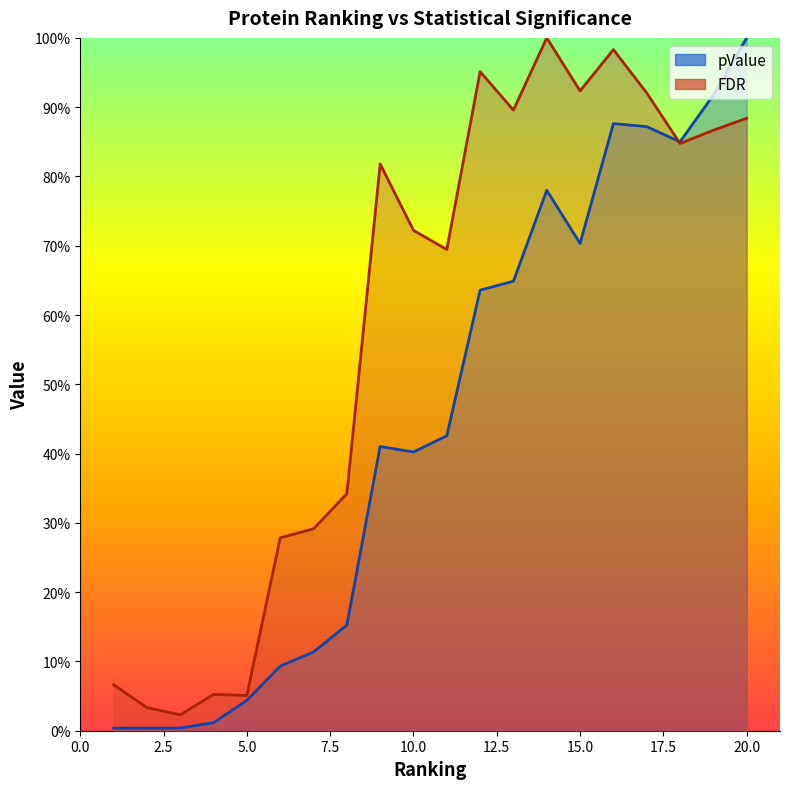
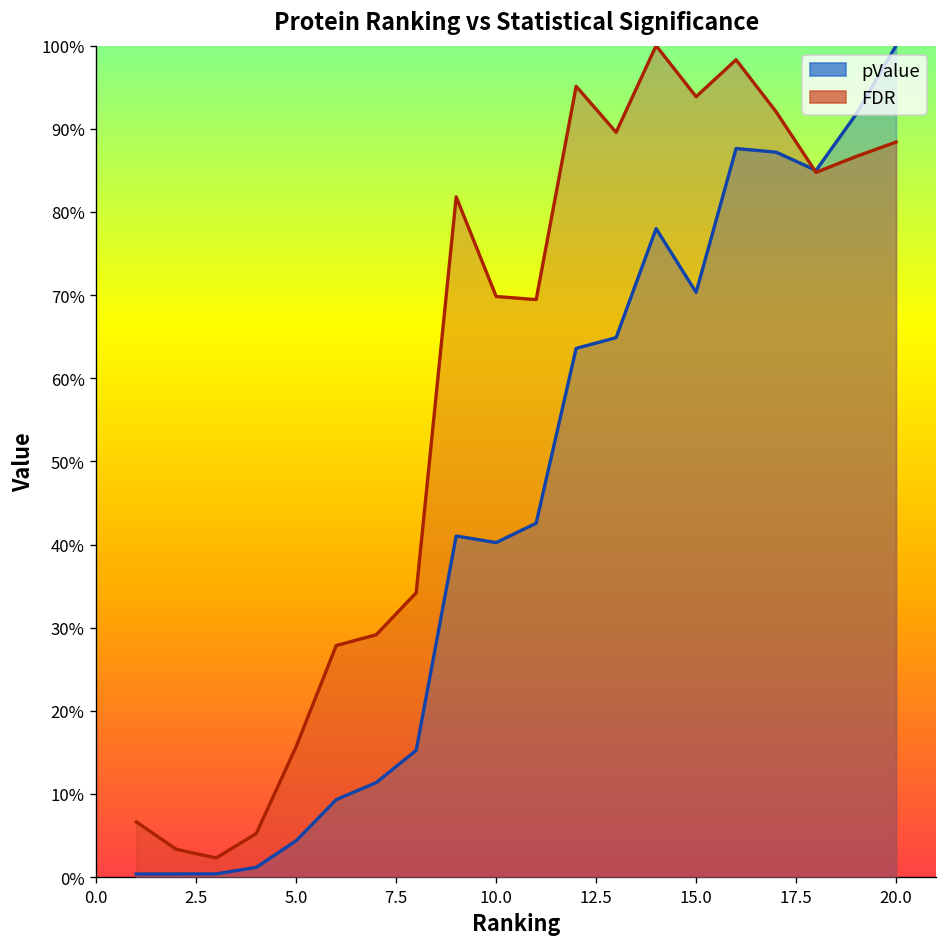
  {
    "pValue": {
      "5.0": "4%",
      "10.0": "40%",
      "15.0": "70%",
      "20.0": "100%"
    },
    "FDR": {
-     "5.0": "5%",
-     "10.0": "72%",
-     "15.0": "92%",
+     "5.0": "16%",
+     "10.0": "70%",
+     "15.0": "94%",
      "20.0": "88%"
    }
  }
